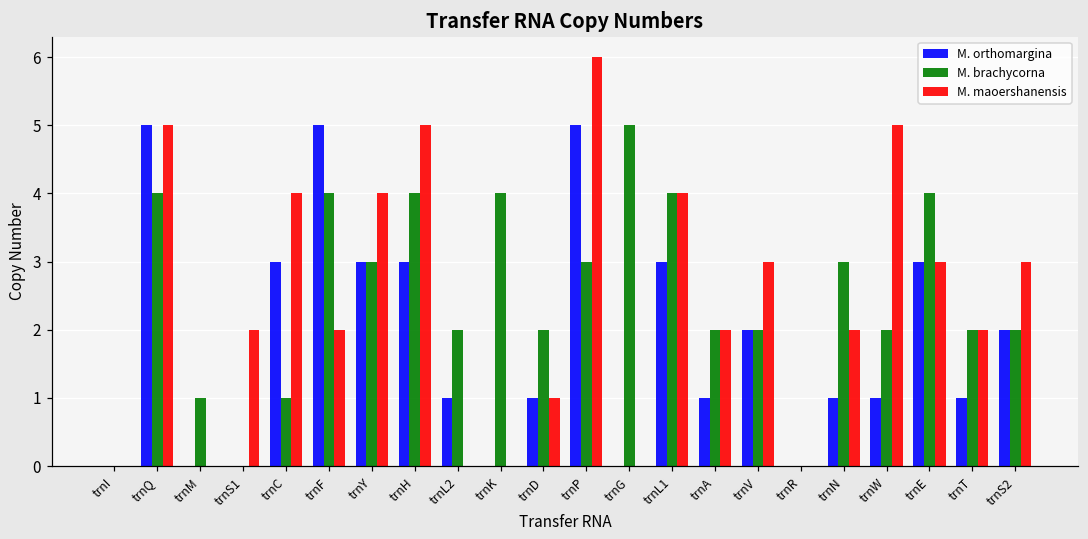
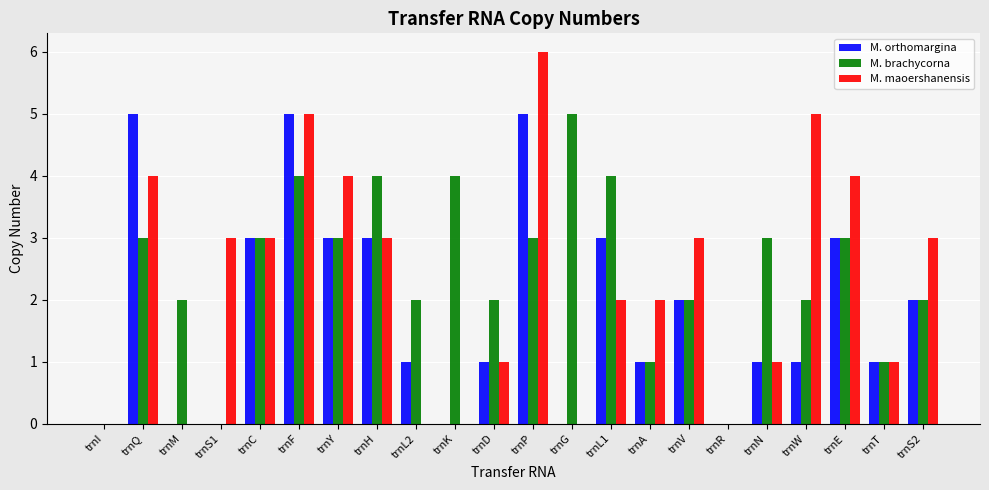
  {
    "M. orthomargina": {
      "trnI": 0,
      "trnQ": 5,
      "trnM": 0,
      "trnS1": 0,
      "trnC": 3,
      "trnF": 5,
      "trnY": 3,
      "trnH": 3,
      "trnL2": 1,
      "trnK": 0,
      "trnD": 1,
      "trnP": 5,
      "trnG": 0,
      "trnL1": 3,
      "trnA": 1,
      "trnV": 2,
      "trnR": 0,
      "trnN": 1,
      "trnW": 1,
      "trnE": 3,
      "trnT": 1,
      "trnS2": 2
    },
    "M. brachycorna": {
      "trnI": 0,
-     "trnQ": 4,
-     "trnM": 1,
+     "trnQ": 3,
+     "trnM": 2,
      "trnS1": 0,
-     "trnC": 1,
+     "trnC": 3,
      "trnF": 4,
      "trnY": 3,
      "trnH": 4,
      "trnL2": 2,
      "trnK": 4,
      "trnD": 2,
      "trnP": 3,
      "trnG": 5,
      "trnL1": 4,
-     "trnA": 2,
+     "trnA": 1,
      "trnV": 2,
      "trnR": 0,
      "trnN": 3,
      "trnW": 2,
-     "trnE": 4,
-     "trnT": 2,
+     "trnE": 3,
+     "trnT": 1,
      "trnS2": 2
    },
    "M. maoershanensis": {
      "trnI": 0,
-     "trnQ": 5,
+     "trnQ": 4,
      "trnM": 0,
-     "trnS1": 2,
-     "trnC": 4,
-     "trnF": 2,
+     "trnS1": 3,
+     "trnC": 3,
+     "trnF": 5,
      "trnY": 4,
-     "trnH": 5,
+     "trnH": 3,
      "trnL2": 0,
      "trnK": 0,
      "trnD": 1,
      "trnP": 6,
      "trnG": 0,
-     "trnL1": 4,
+     "trnL1": 2,
      "trnA": 2,
      "trnV": 3,
      "trnR": 0,
-     "trnN": 2,
+     "trnN": 1,
      "trnW": 5,
-     "trnE": 3,
-     "trnT": 2,
+     "trnE": 4,
+     "trnT": 1,
      "trnS2": 3
    }
  }
